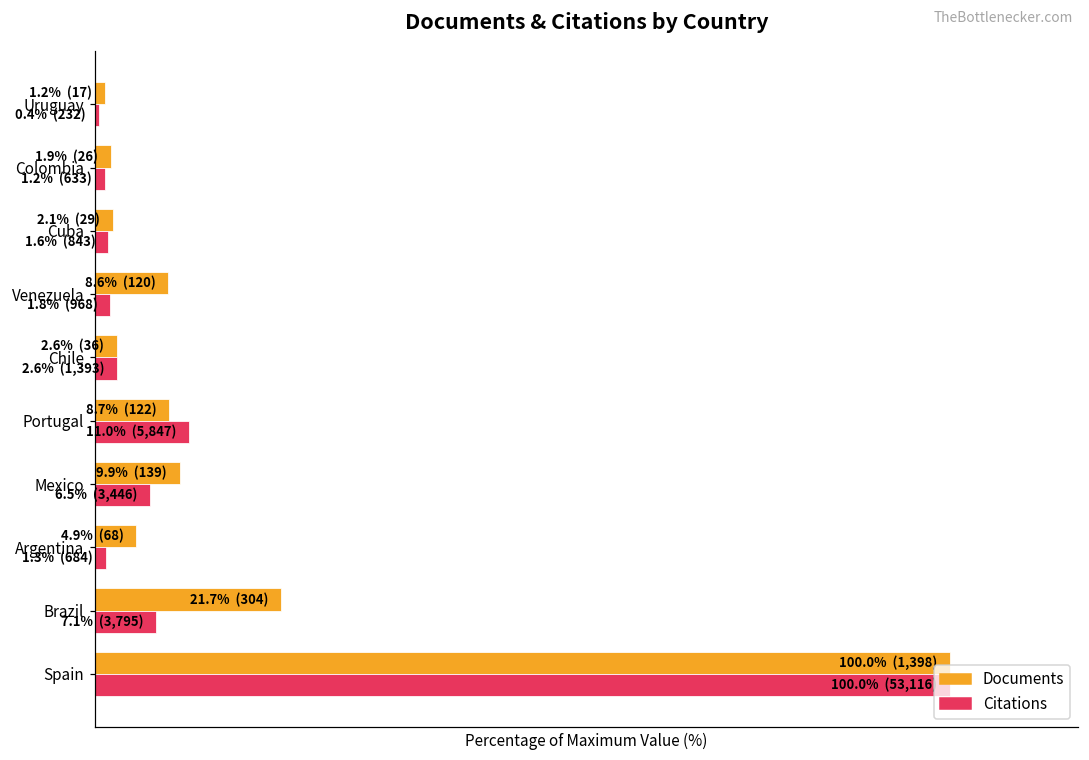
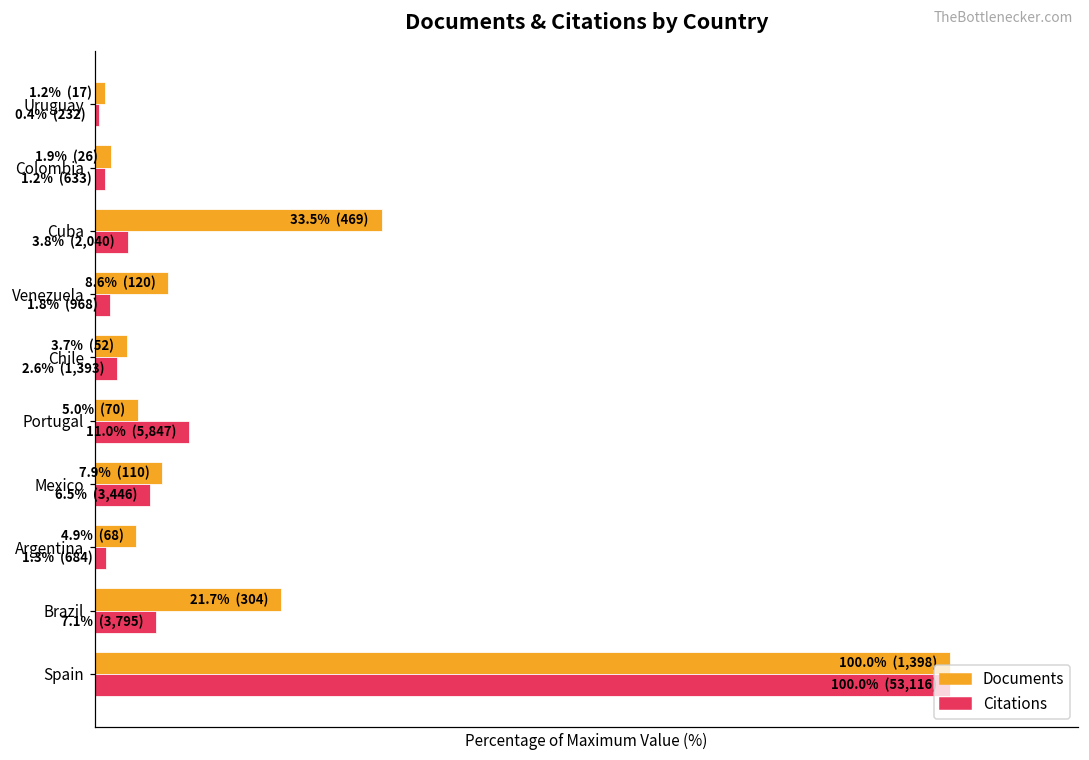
  {
    "Documents": {
      "Uruguay": "1.2%",
      "Colombia": "1.9%",
-     "Cuba": "2.1% (29)",
+     "Cuba": "33.5% (469)",
      "Venezuela": "8.6%",
-     "Chile": "2.6% (36)",
-     "Portugal": "8.7% (122)",
-     "Mexico": "9.9% (139)",
+     "Chile": "3.7% (52)",
+     "Portugal": "5.0% (70)",
+     "Mexico": "7.9% (110)",
      "Argentina": "4.9%",
      "Brazil": "21.7%"
    },
    "Citations": {
      "Uruguay": "0.4%",
      "Colombia": "1.2%",
-     "Cuba": "1.6% (843)",
+     "Cuba": "3.8% (2,040)",
      "Venezuela": "1.8%",
      "Chile": "2.6%",
      "Portugal": "11.0%",
      "Mexico": "6.5%",
      "Argentina": "1.3%",
      "Brazil": "7.1%"
    }
  }
